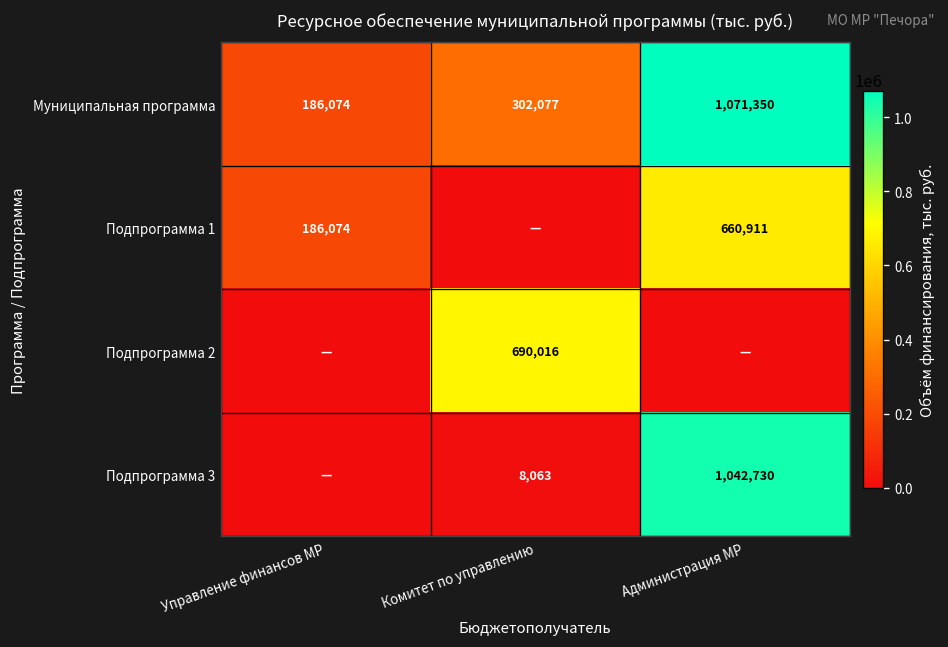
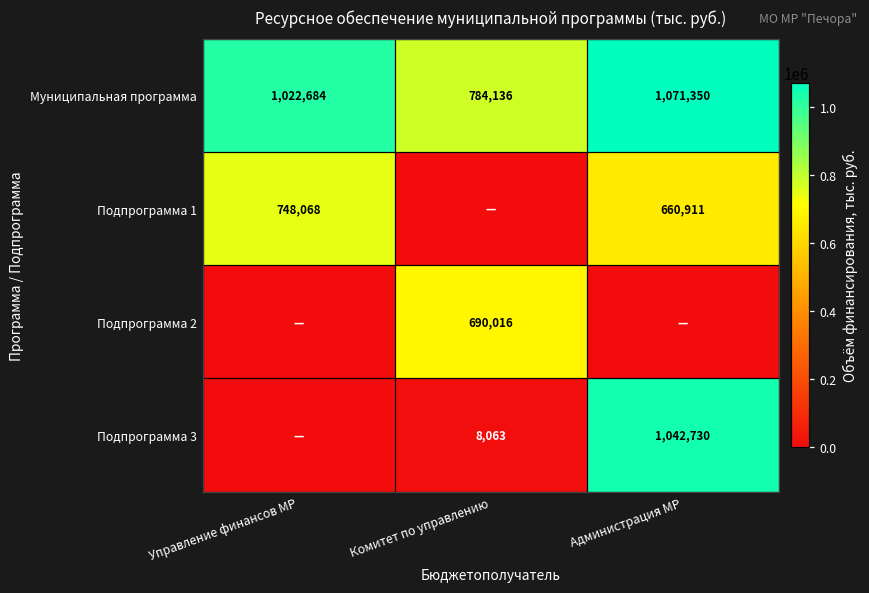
  {
    "Муниципальная программа": {
-     "Управление финансов МР": "186,074",
-     "Комитет по управлению": "302,077",
+     "Управление финансов МР": "1,022,684",
+     "Комитет по управлению": "784,136",
      "Администрация МР": "1,071,350"
    },
    "Подпрограмма 1": {
-     "Управление финансов МР": "186,074",
+     "Управление финансов МР": "748,068",
      "Администрация МР": "660,911"
    },
    "Подпрограмма 2": {
      "Комитет по управлению": "690,016"
    },
    "Подпрограмма 3": {
      "Комитет по управлению": "8,063",
      "Администрация МР": "1,042,730"
    }
  }
